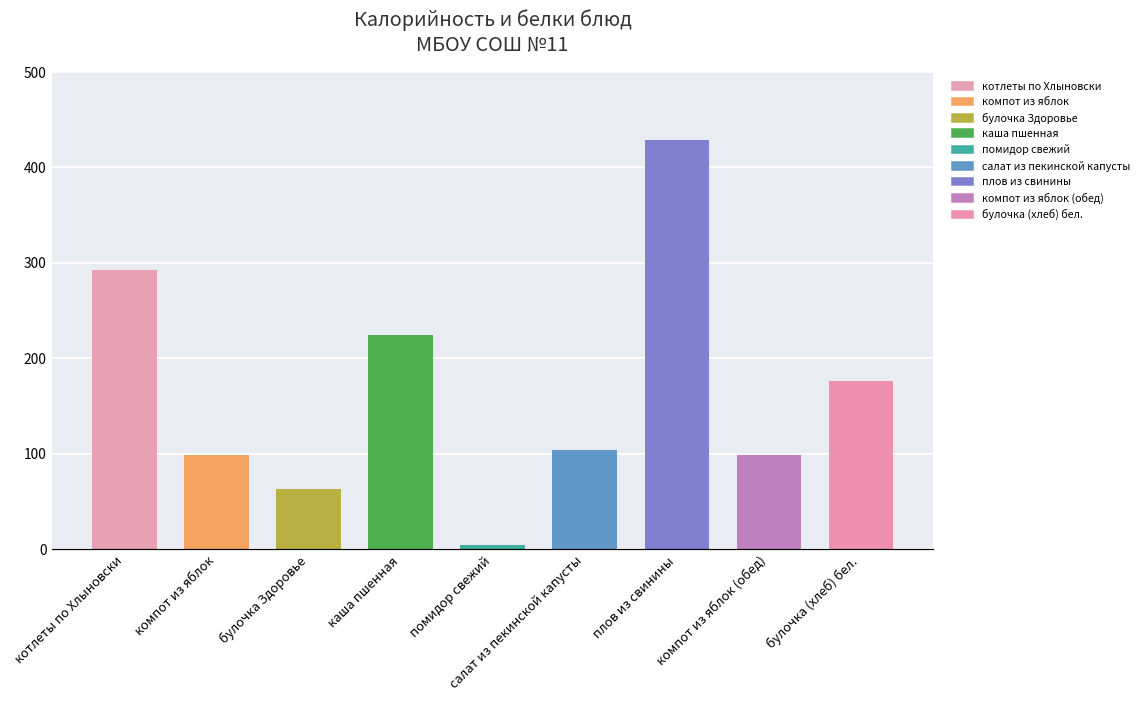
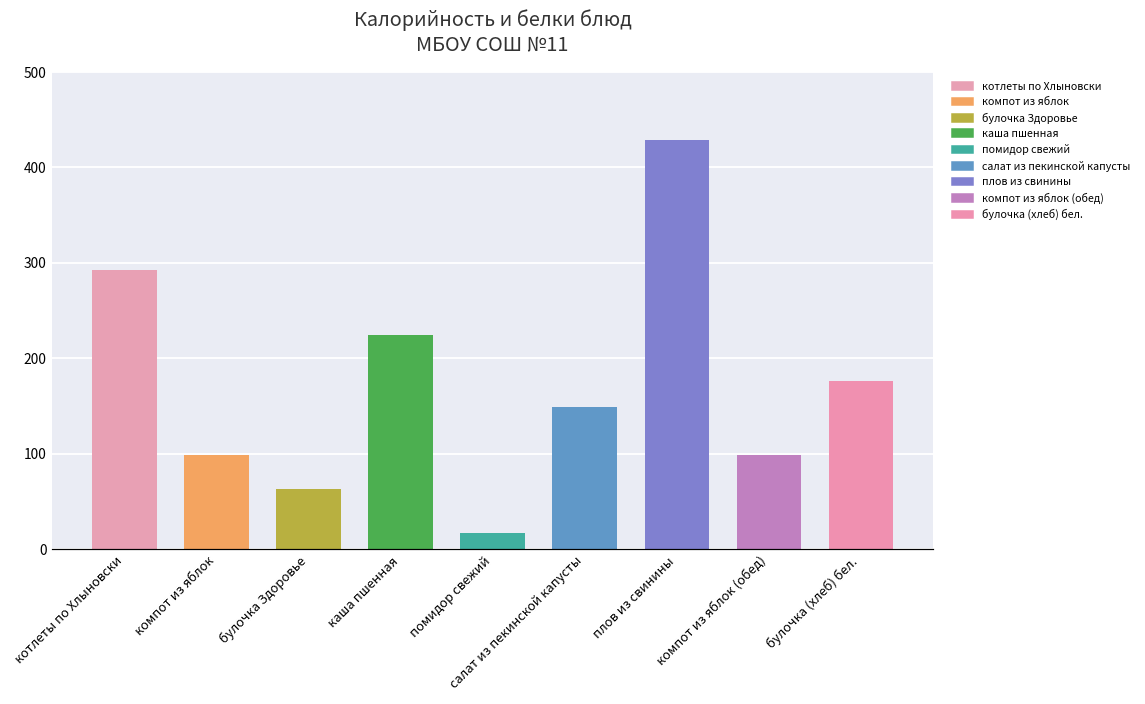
  {
    "котлеты по Хлыновски": 290,
    "компот из яблок": 100,
    "булочка Здоровье": 60,
    "каша пшенная": 220,
-   "помидор свежий": 0,
-   "салат из пекинской капусты": 100,
+   "помидор свежий": 20,
+   "салат из пекинской капусты": 150,
    "плов из свинины": 430,
    "компот из яблок (обед)": 100,
    "булочка (хлеб) бел.": 180
  }
